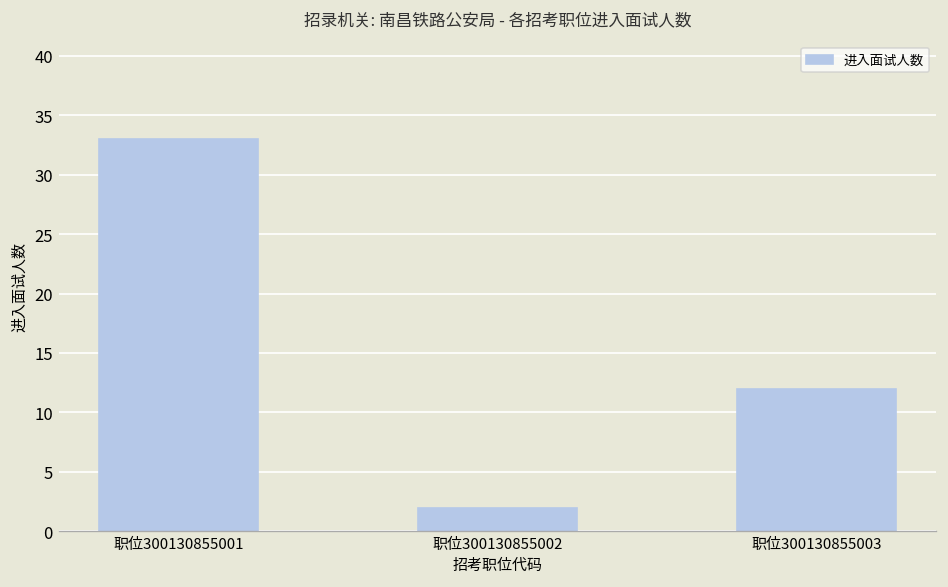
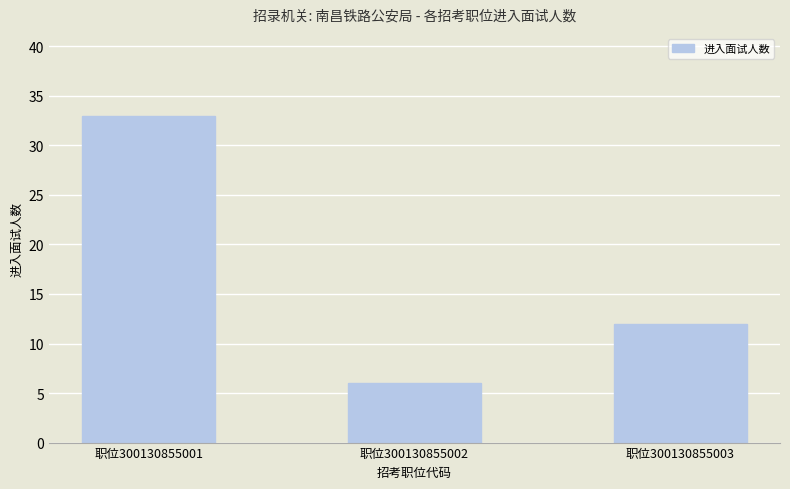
  {
    "职位300130855001": 33,
-   "职位300130855002": 2,
+   "职位300130855002": 6,
    "职位300130855003": 12
  }
